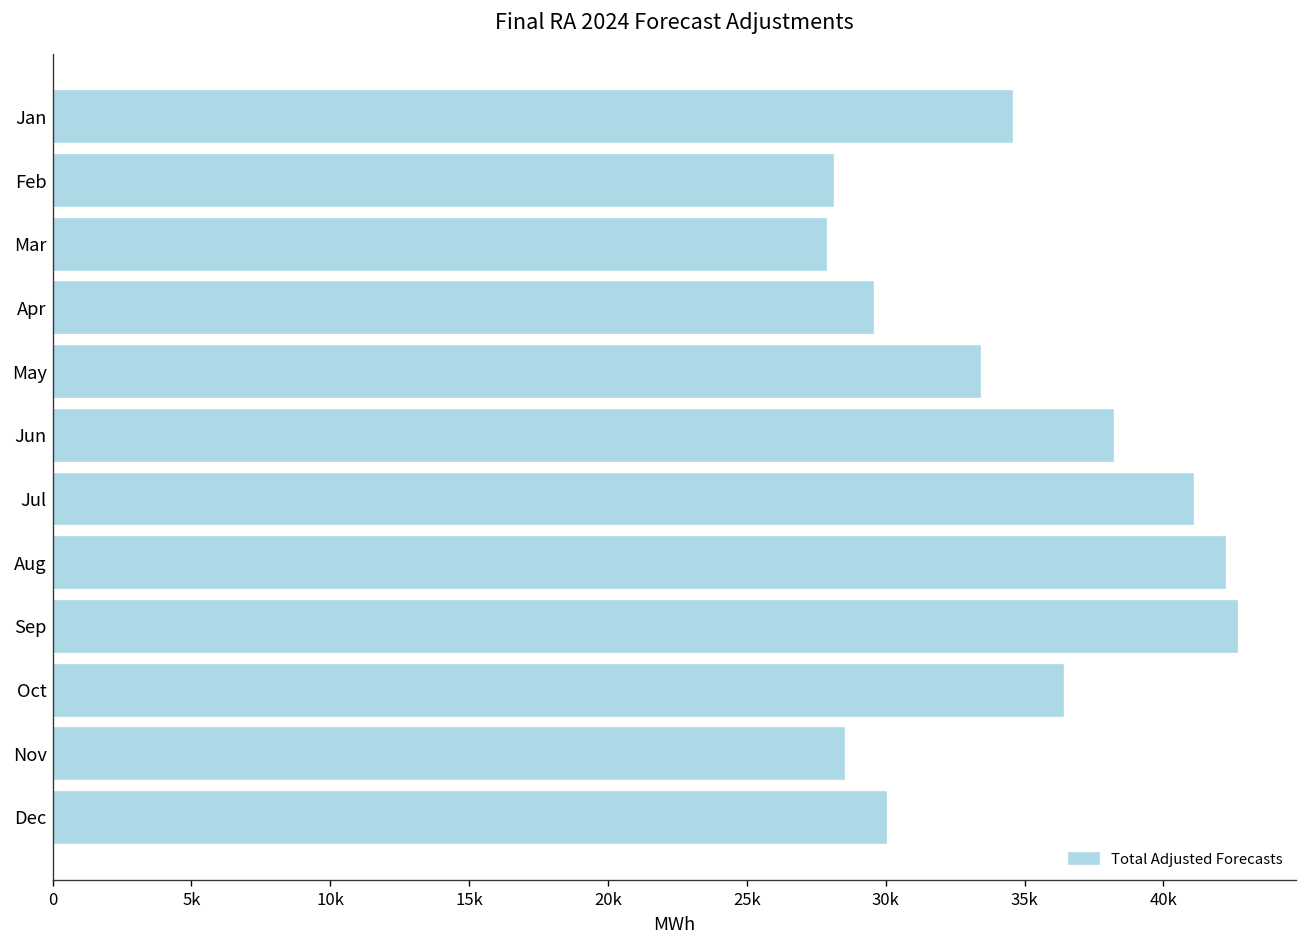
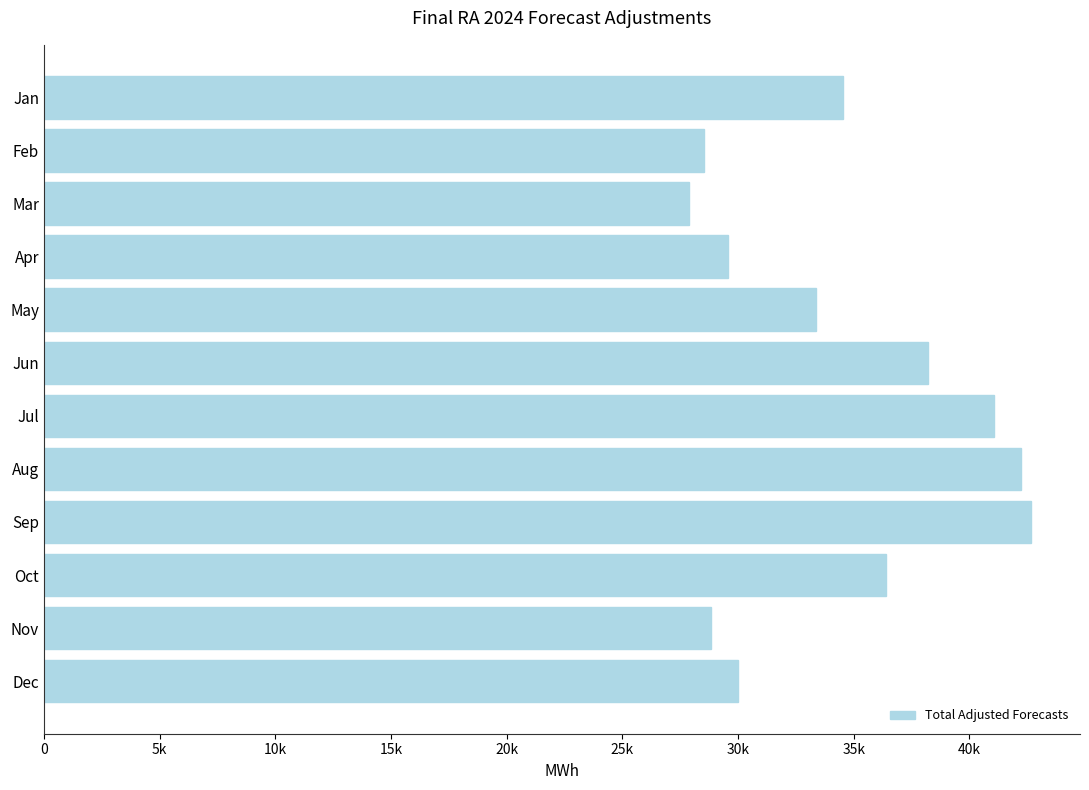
  {
    "Jan": 34500,
-   "Feb": 28100,
+   "Feb": 28500,
    "Mar": 27900,
    "Apr": 29500,
    "May": 33400,
    "Jun": 38200,
    "Jul": 41100,
    "Aug": 42200,
    "Sep": 42600,
    "Oct": 36400,
-   "Nov": 28500,
+   "Nov": 28800,
    "Dec": 30000
  }
